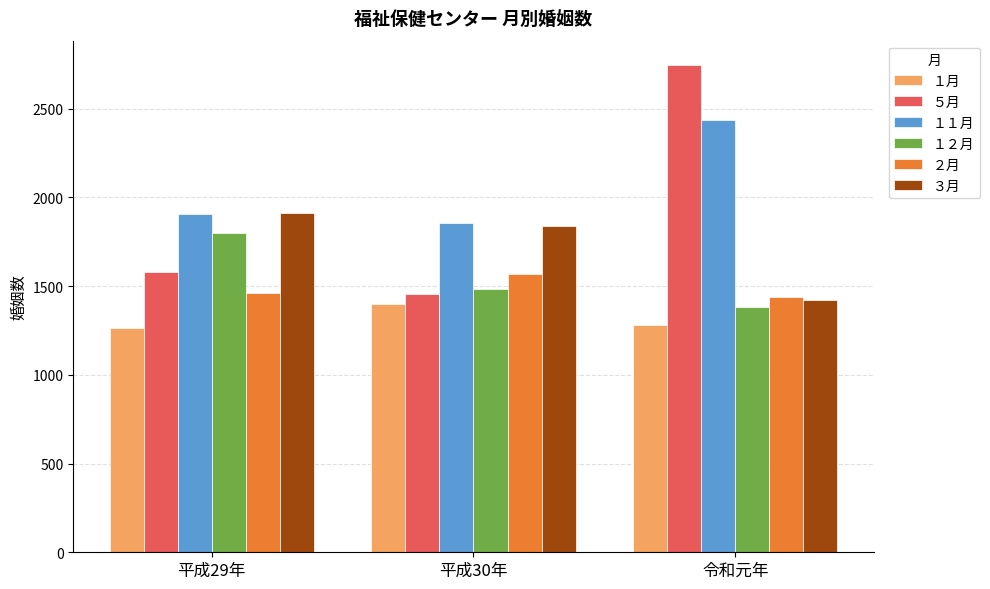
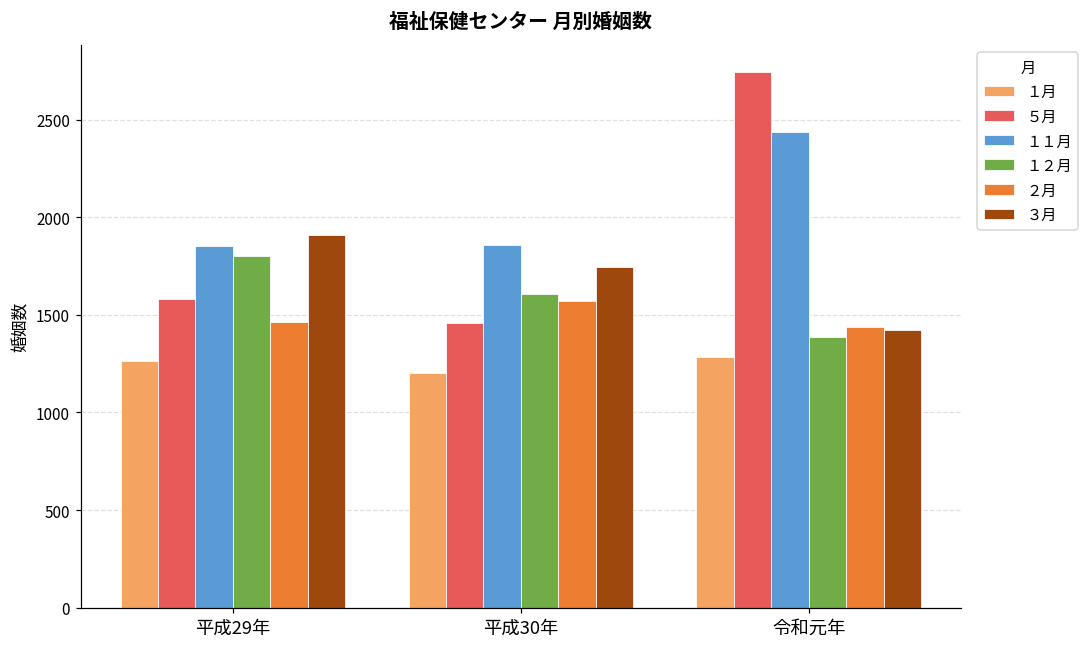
  {
    "１月": {
      "平成29年": 1260,
-     "平成30年": 1400,
+     "平成30年": 1200,
      "令和元年": 1280
    },
    "１１月": {
-     "平成29年": 1910,
+     "平成29年": 1850,
      "平成30年": 1860,
      "令和元年": 2440
    },
    "１２月": {
      "平成29年": 1800,
-     "平成30年": 1480,
+     "平成30年": 1610,
      "令和元年": 1390
    },
    "３月": {
      "平成29年": 1910,
-     "平成30年": 1840,
+     "平成30年": 1750,
      "令和元年": 1420
    }
  }
